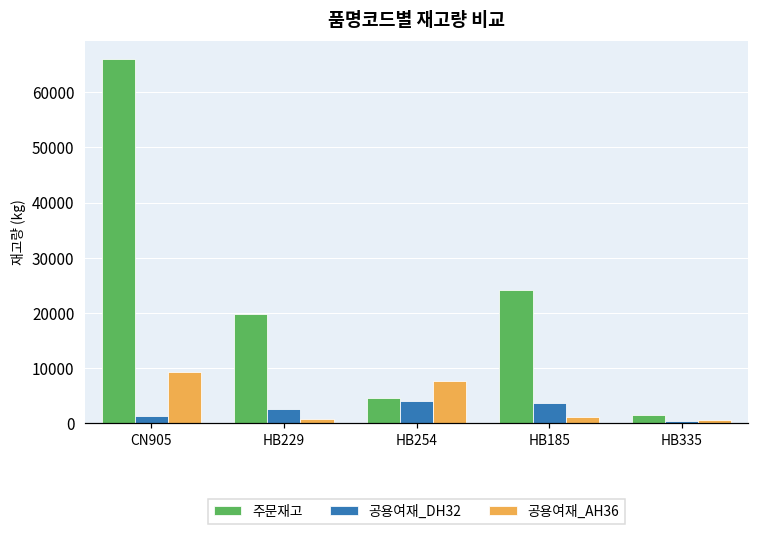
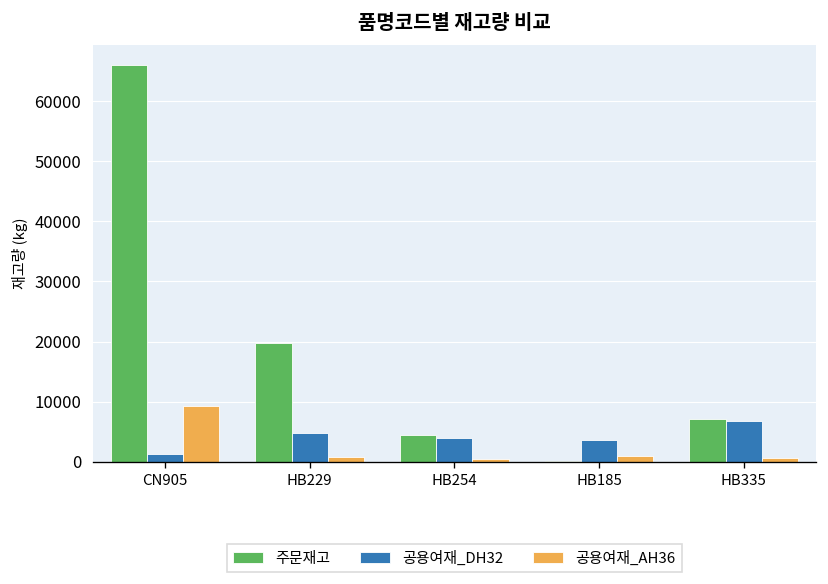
  {
    "주문재고": {
      "CN905": 66000,
      "HB229": 20000,
      "HB254": 4000,
-     "HB185": 24000,
-     "HB335": 2000
+     "HB185": 0,
+     "HB335": 7000
    },
    "공용여재_DH32": {
      "CN905": 1000,
-     "HB229": 2000,
+     "HB229": 5000,
      "HB254": 4000,
      "HB185": 4000,
-     "HB335": 0
+     "HB335": 7000
    },
    "공용여재_AH36": {
      "CN905": 9000,
      "HB229": 1000,
-     "HB254": 8000,
+     "HB254": 1000,
      "HB185": 1000,
      "HB335": 1000
    }
  }
